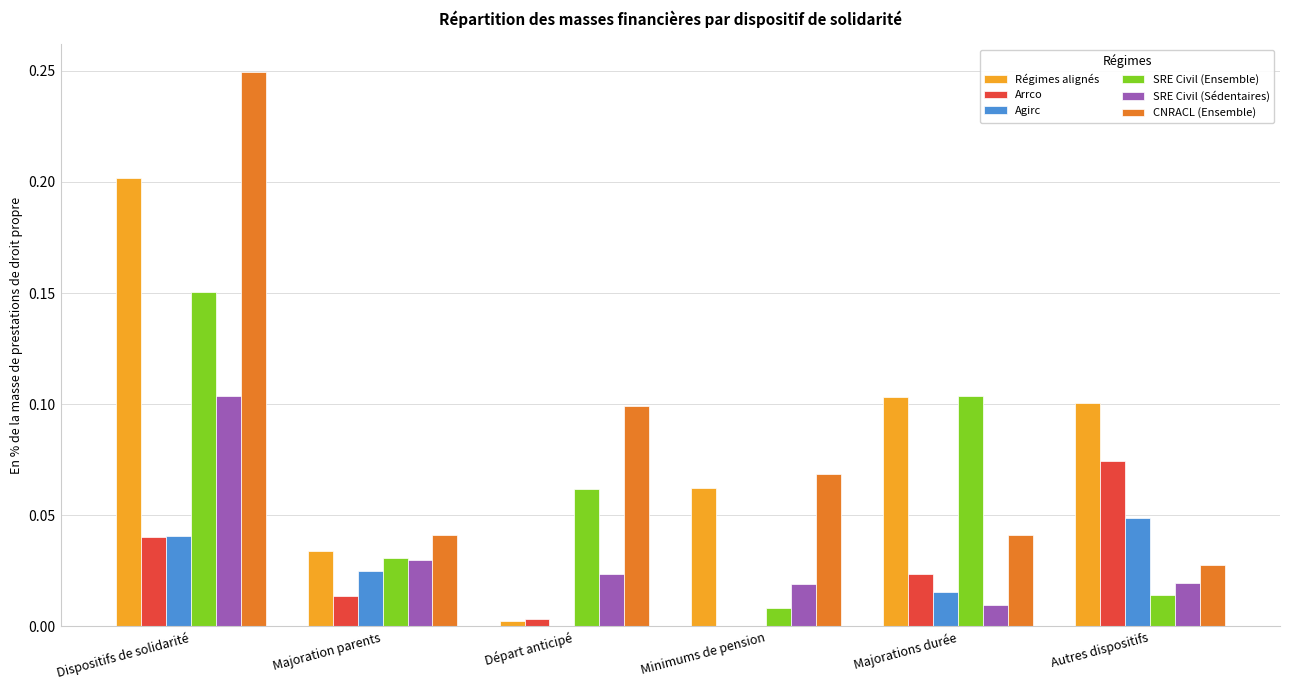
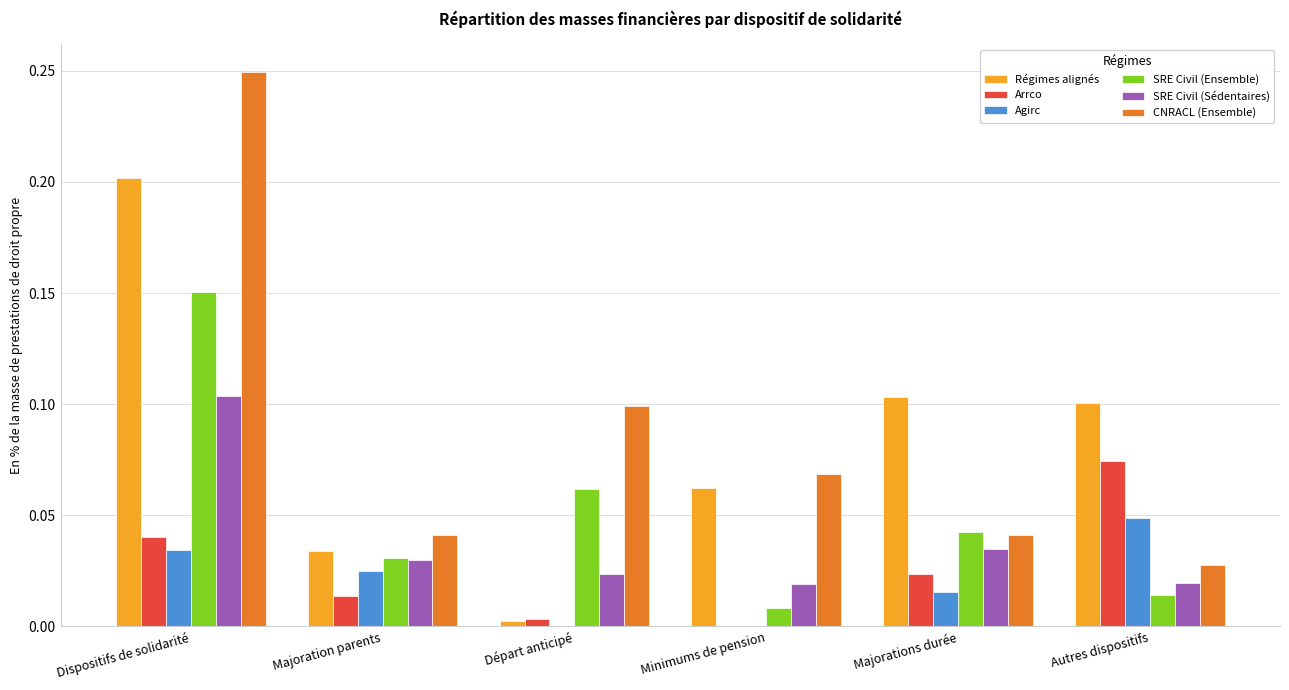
  {
    "Agirc": {
-     "Dispositifs de solidarité": 0.041,
+     "Dispositifs de solidarité": 0.034,
      "Majoration parents": 0.025,
      "Départ anticipé": 0.000,
      "Minimums de pension": 0.000,
      "Majorations durée": 0.016,
      "Autres dispositifs": 0.049
    },
    "SRE Civil (Ensemble)": {
      "Dispositifs de solidarité": 0.150,
      "Majoration parents": 0.031,
      "Départ anticipé": 0.062,
      "Minimums de pension": 0.008,
-     "Majorations durée": 0.104,
+     "Majorations durée": 0.042,
      "Autres dispositifs": 0.014
    },
    "SRE Civil (Sédentaires)": {
      "Dispositifs de solidarité": 0.104,
      "Majoration parents": 0.030,
      "Départ anticipé": 0.024,
      "Minimums de pension": 0.019,
-     "Majorations durée": 0.010,
+     "Majorations durée": 0.035,
      "Autres dispositifs": 0.019
    }
  }
